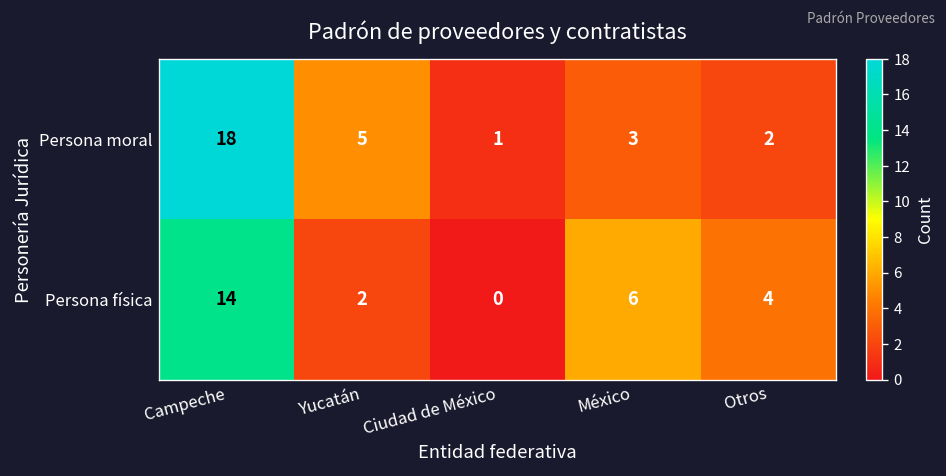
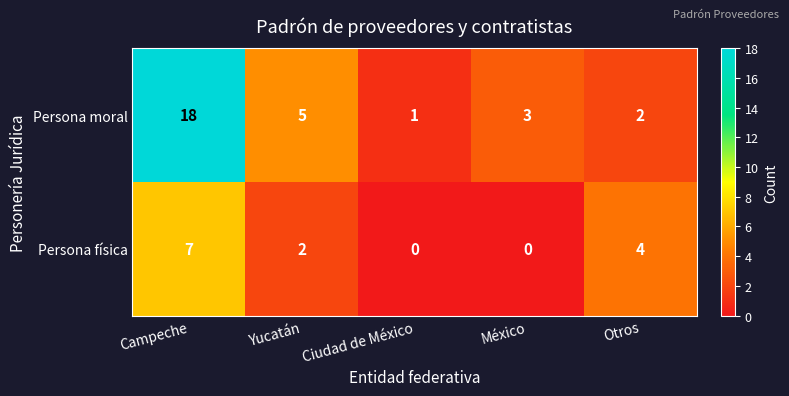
  {
    "Persona moral": {
      "Campeche": 18,
      "Yucatán": 5,
      "Ciudad de México": 1,
      "México": 3,
      "Otros": 2
    },
    "Persona física": {
-     "Campeche": 14,
+     "Campeche": 7,
      "Yucatán": 2,
      "Ciudad de México": 0,
-     "México": 6,
+     "México": 0,
      "Otros": 4
    }
  }
